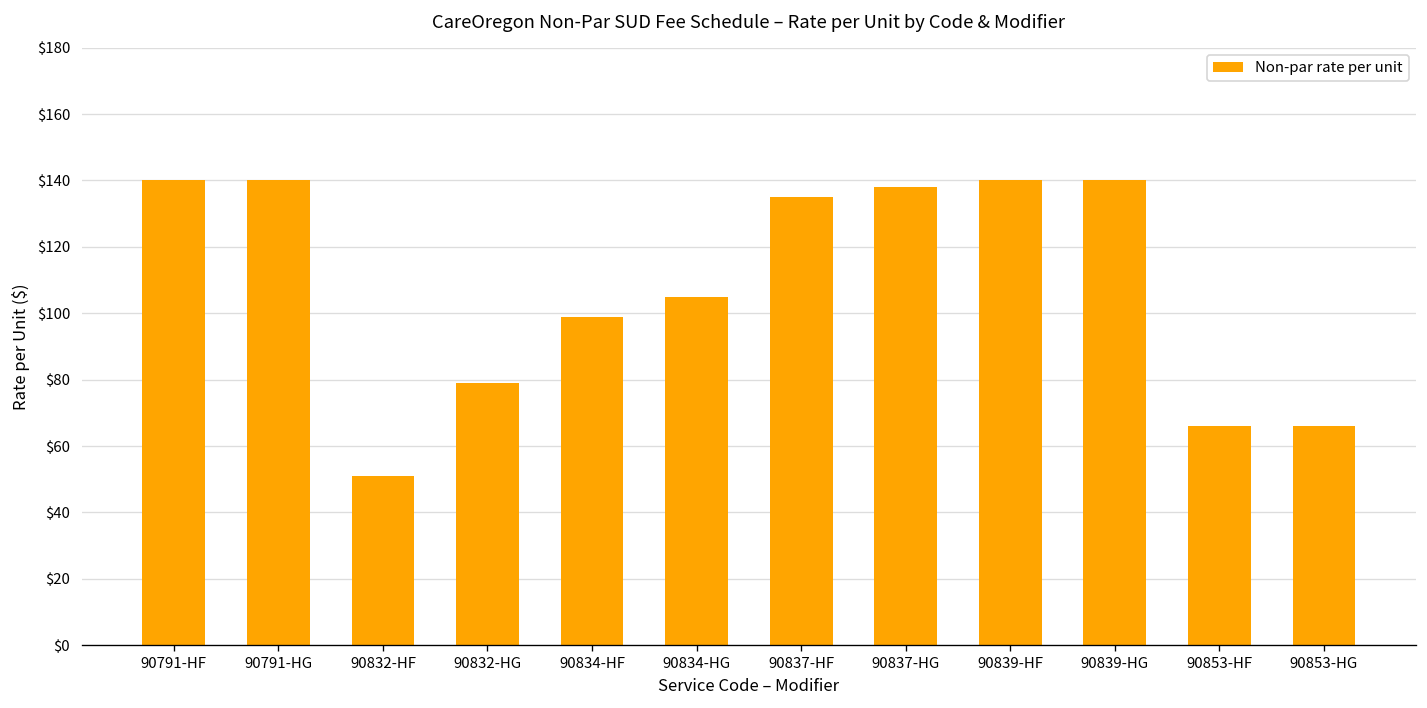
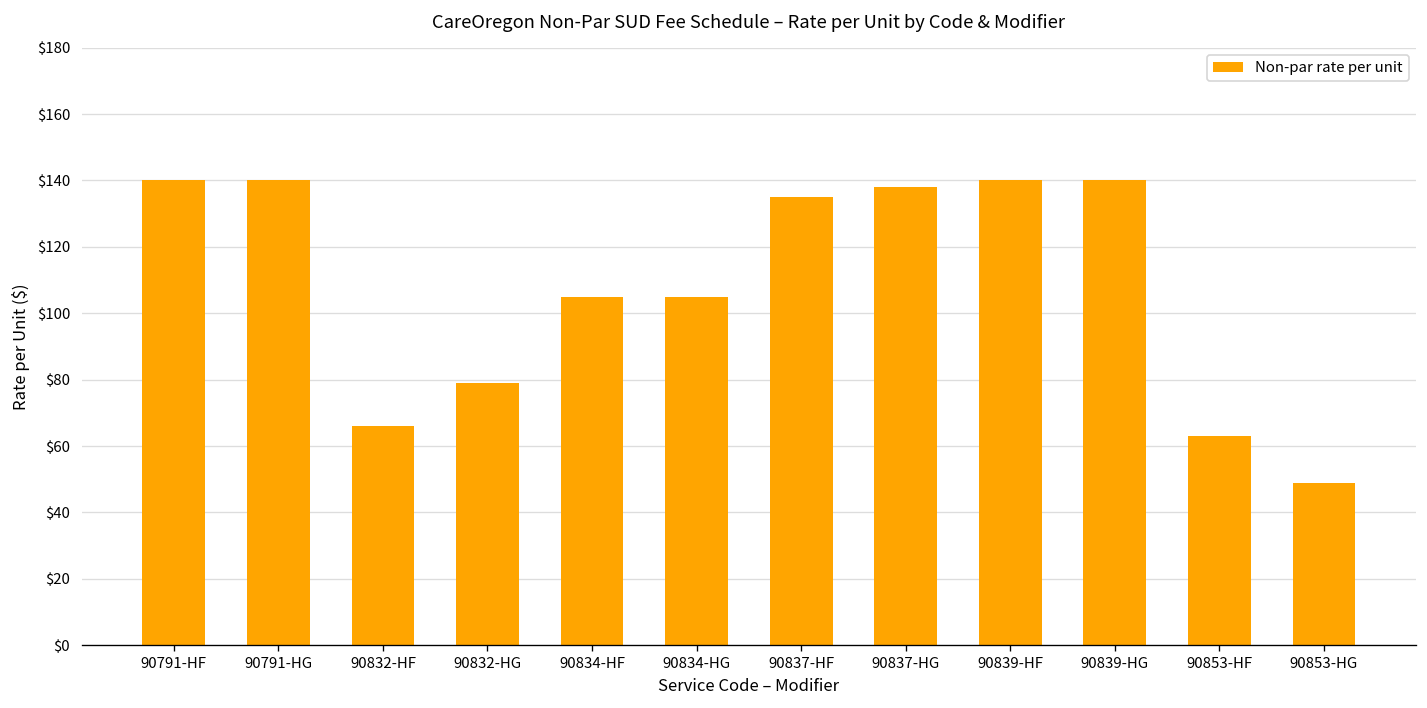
  {
    "90791-HF": "$140",
    "90791-HG": "$140",
-   "90832-HF": "$51",
+   "90832-HF": "$66",
    "90832-HG": "$79",
-   "90834-HF": "$99",
+   "90834-HF": "$105",
    "90834-HG": "$105",
    "90837-HF": "$135",
    "90837-HG": "$138",
    "90839-HF": "$140",
    "90839-HG": "$140",
-   "90853-HF": "$66",
-   "90853-HG": "$66"
+   "90853-HF": "$63",
+   "90853-HG": "$49"
  }
